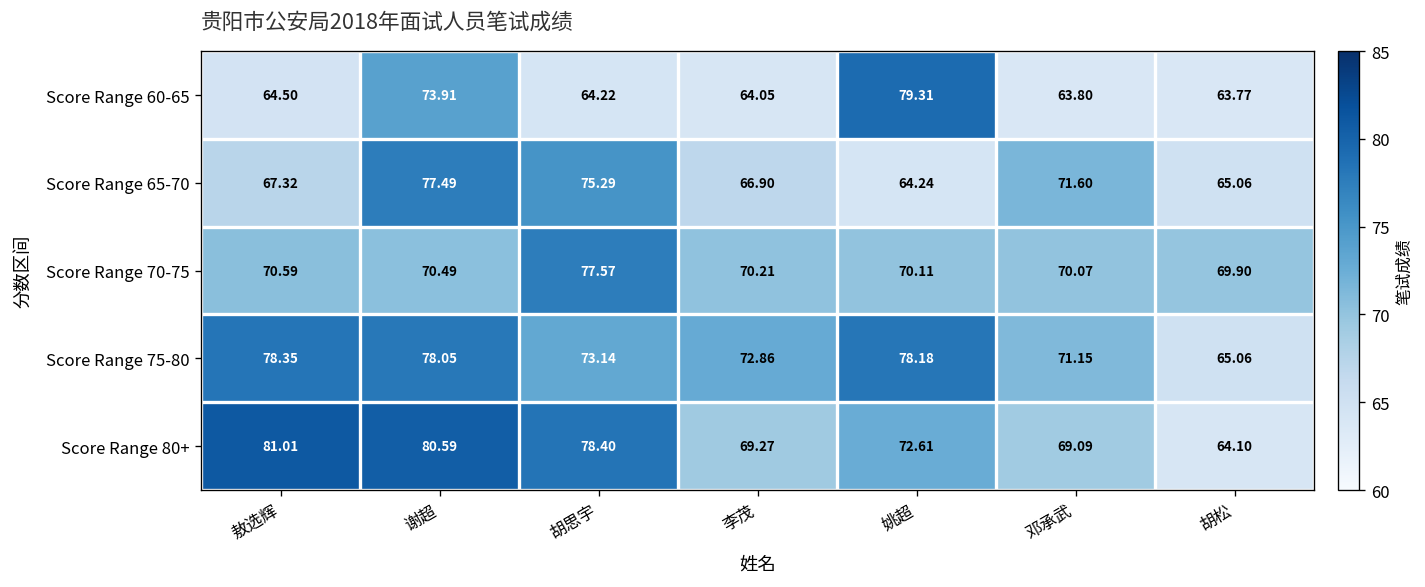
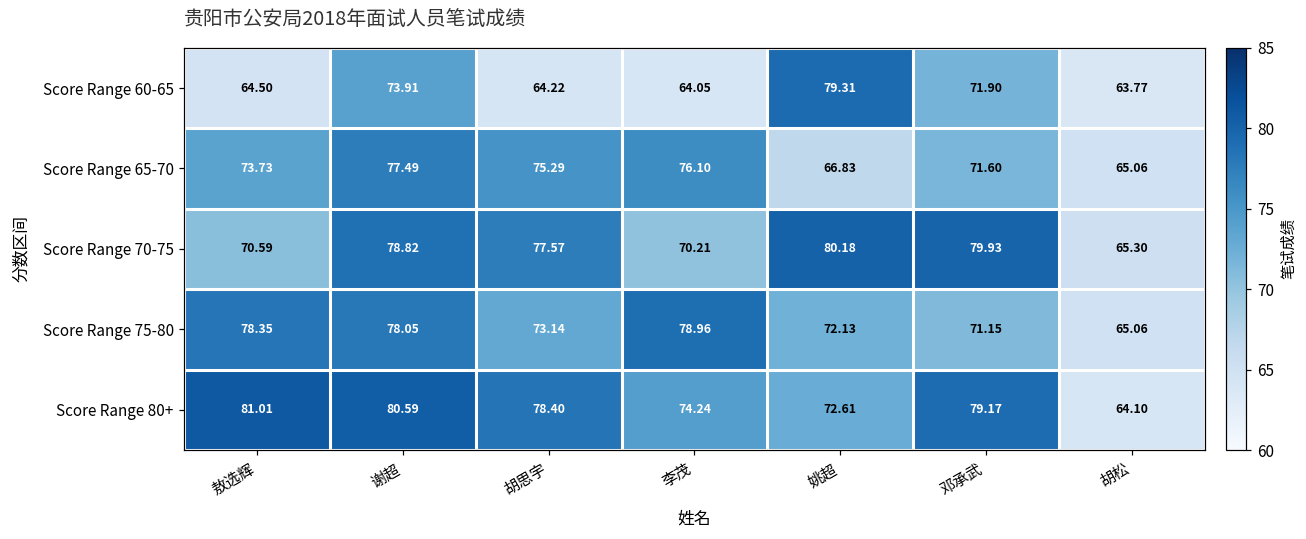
  {
    "Score Range 60-65": {
      "敖选辉": 64.50,
      "谢超": 73.91,
      "胡思宇": 64.22,
      "李茂": 64.05,
      "姚超": 79.31,
-     "邓承武": 63.80,
+     "邓承武": 71.90,
      "胡松": 63.77
    },
    "Score Range 65-70": {
-     "敖选辉": 67.32,
+     "敖选辉": 73.73,
      "谢超": 77.49,
      "胡思宇": 75.29,
-     "李茂": 66.90,
-     "姚超": 64.24,
+     "李茂": 76.10,
+     "姚超": 66.83,
      "邓承武": 71.60,
      "胡松": 65.06
    },
    "Score Range 70-75": {
      "敖选辉": 70.59,
-     "谢超": 70.49,
+     "谢超": 78.82,
      "胡思宇": 77.57,
      "李茂": 70.21,
-     "姚超": 70.11,
-     "邓承武": 70.07,
-     "胡松": 69.90
+     "姚超": 80.18,
+     "邓承武": 79.93,
+     "胡松": 65.30
    },
    "Score Range 75-80": {
      "敖选辉": 78.35,
      "谢超": 78.05,
      "胡思宇": 73.14,
-     "李茂": 72.86,
-     "姚超": 78.18,
+     "李茂": 78.96,
+     "姚超": 72.13,
      "邓承武": 71.15,
      "胡松": 65.06
    },
    "Score Range 80+": {
      "敖选辉": 81.01,
      "谢超": 80.59,
      "胡思宇": 78.40,
-     "李茂": 69.27,
+     "李茂": 74.24,
      "姚超": 72.61,
-     "邓承武": 69.09,
+     "邓承武": 79.17,
      "胡松": 64.10
    }
  }
